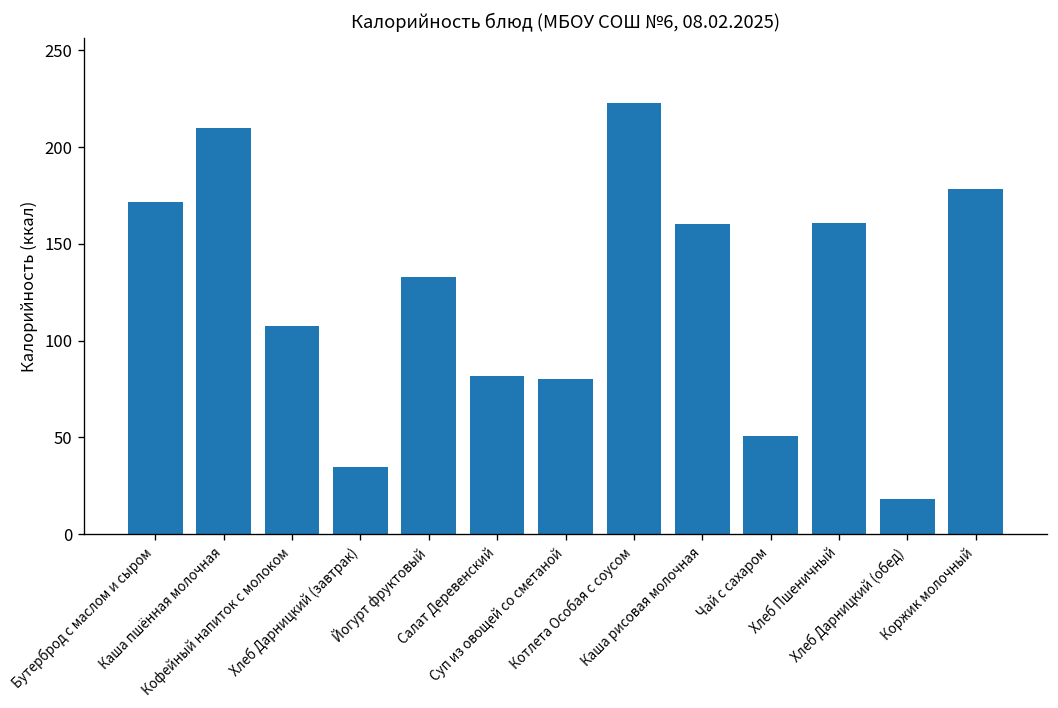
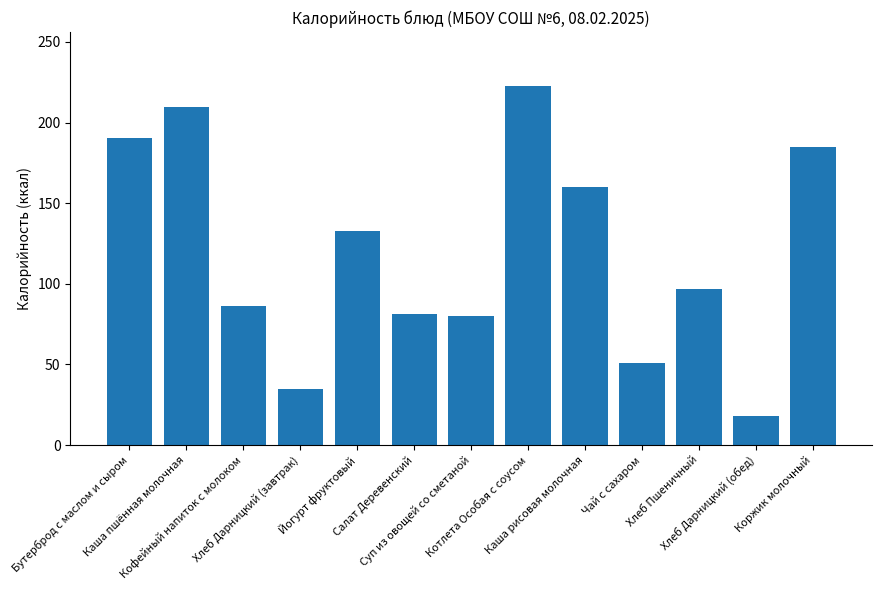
  {
-   "Бутерброд с маслом и сыром": 172,
+   "Бутерброд с маслом и сыром": 191,
    "Каша пшённая молочная": 210,
-   "Кофейный напиток с молоком": 107,
+   "Кофейный напиток с молоком": 86,
    "Хлеб Дарницкий (завтрак)": 35,
    "Йогурт фруктовый": 133,
    "Салат Деревенский": 82,
    "Суп из овощей со сметаной": 80,
    "Котлета Особая с соусом": 223,
    "Каша рисовая молочная": 160,
    "Чай с сахаром": 51,
-   "Хлеб Пшеничный": 161,
+   "Хлеб Пшеничный": 97,
    "Хлеб Дарницкий (обед)": 18,
-   "Коржик молочный": 178
+   "Коржик молочный": 185
  }
